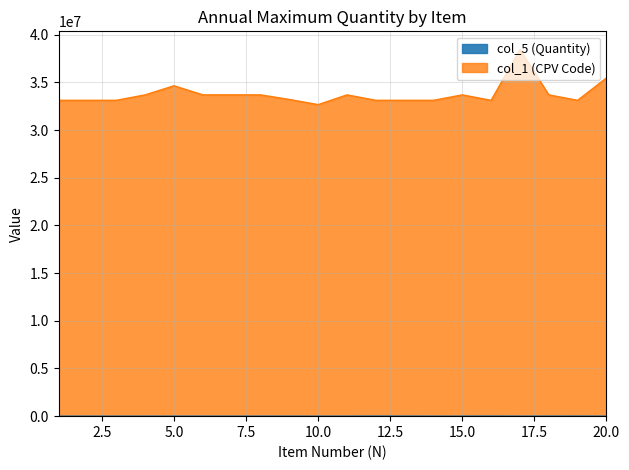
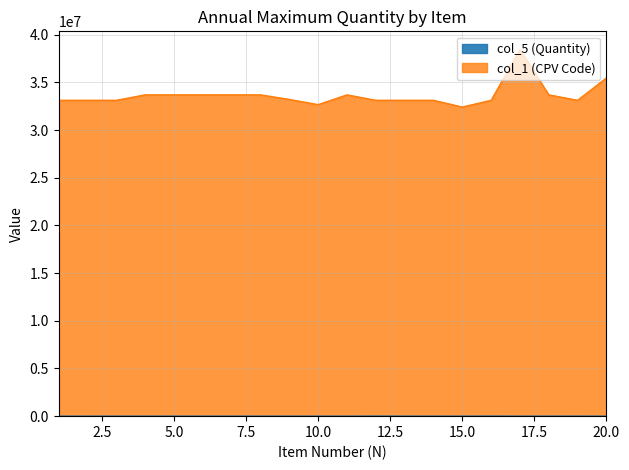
  {
    "col_5 (Quantity)": {
      "5.0": 0,
      "10.0": 0,
      "15.0": 0,
      "20.0": 0
    },
    "col_1 (CPV Code)": {
-     "5.0": 35000000,
+     "5.0": 34000000,
      "10.0": 33000000,
-     "15.0": 34000000,
+     "15.0": 32000000,
      "20.0": 35000000
    }
  }
